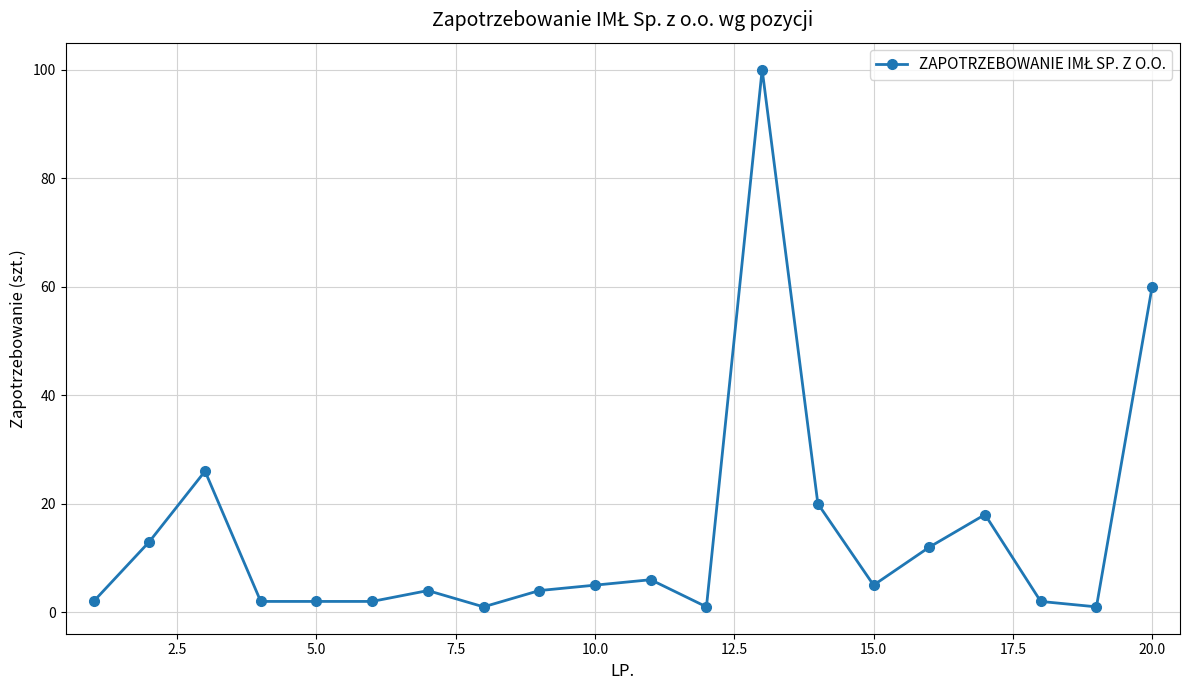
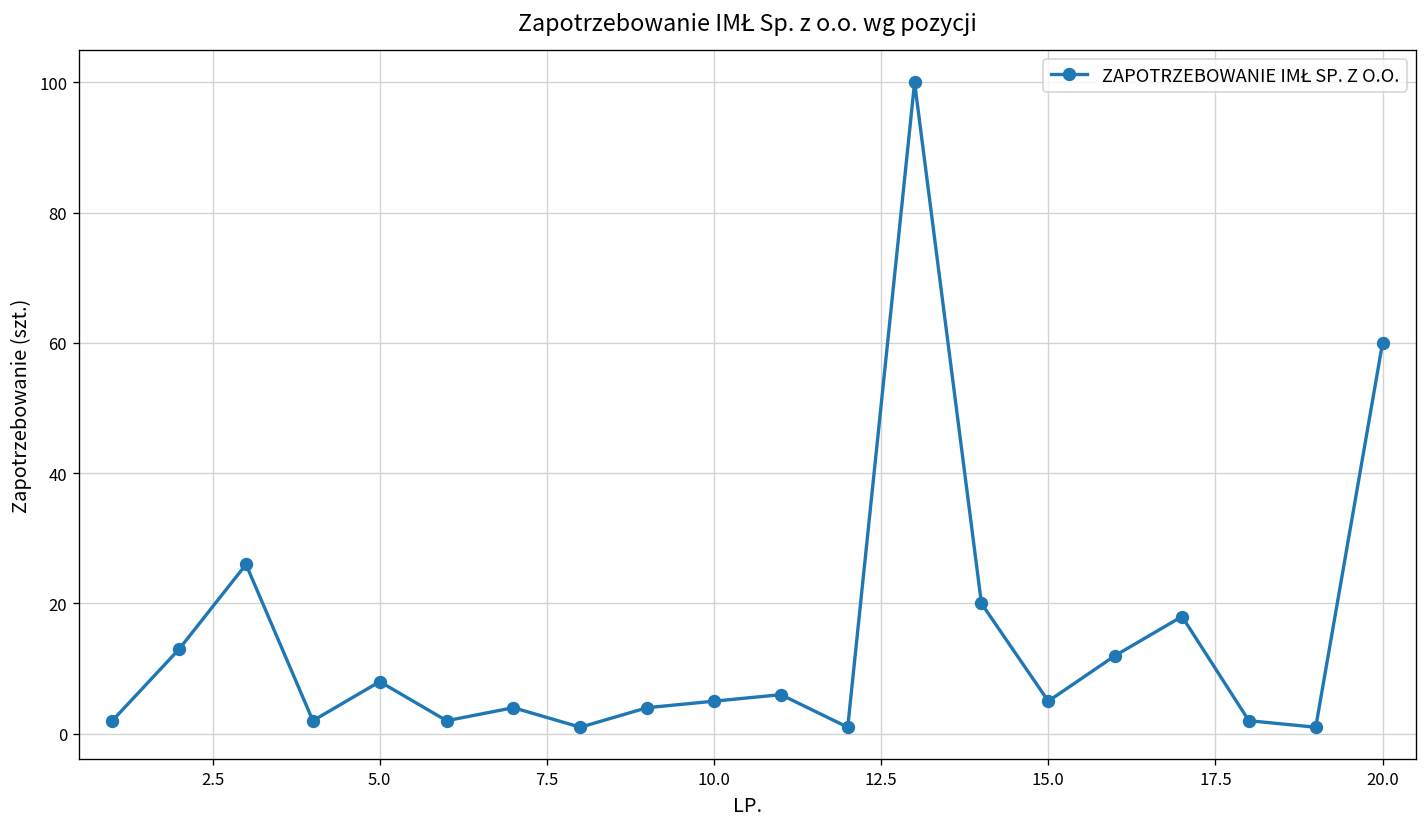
  {
-   "5.0": 2,
+   "5.0": 8,
    "10.0": 5,
    "15.0": 5,
    "20.0": 60
  }
